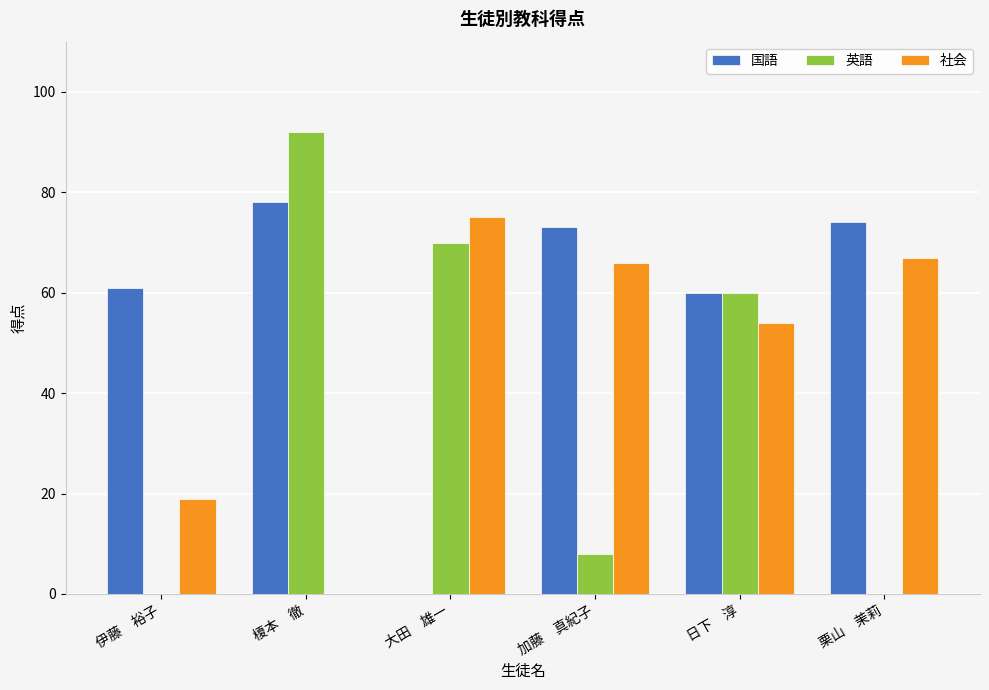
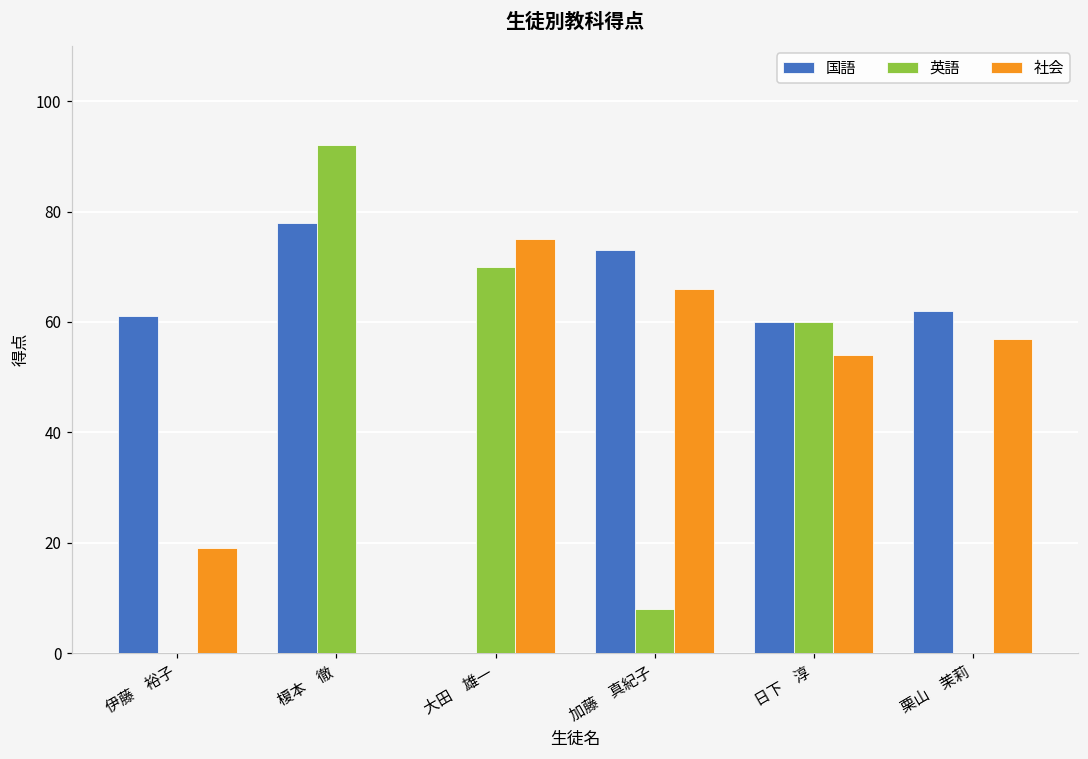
  {
    "国語": {
      "伊藤 裕子": 61,
      "榎本 徹": 78,
      "大田 雄一": 0,
      "加藤 真紀子": 73,
      "日下 淳": 60,
-     "栗山 茉莉": 74
+     "栗山 茉莉": 62
    },
    "英語": {
      "伊藤 裕子": 0,
      "榎本 徹": 92,
      "大田 雄一": 70,
      "加藤 真紀子": 8,
      "日下 淳": 60,
      "栗山 茉莉": 0
    },
    "社会": {
      "伊藤 裕子": 19,
      "榎本 徹": 0,
      "大田 雄一": 75,
      "加藤 真紀子": 66,
      "日下 淳": 54,
-     "栗山 茉莉": 67
+     "栗山 茉莉": 57
    }
  }
